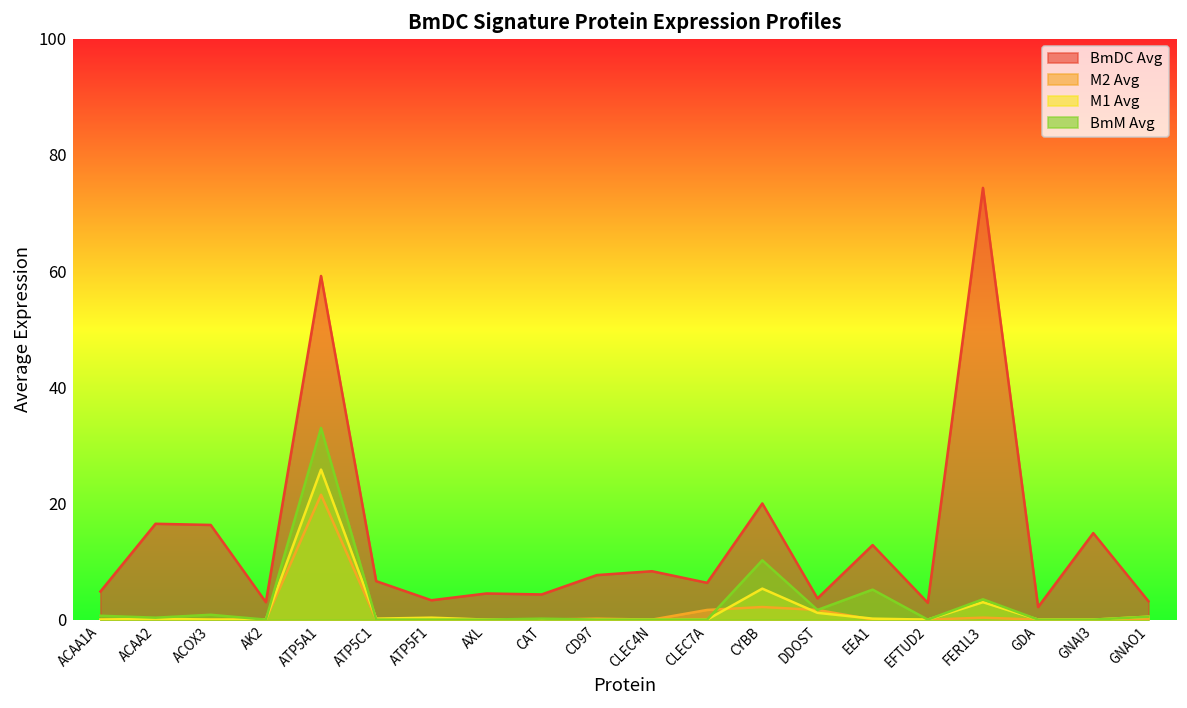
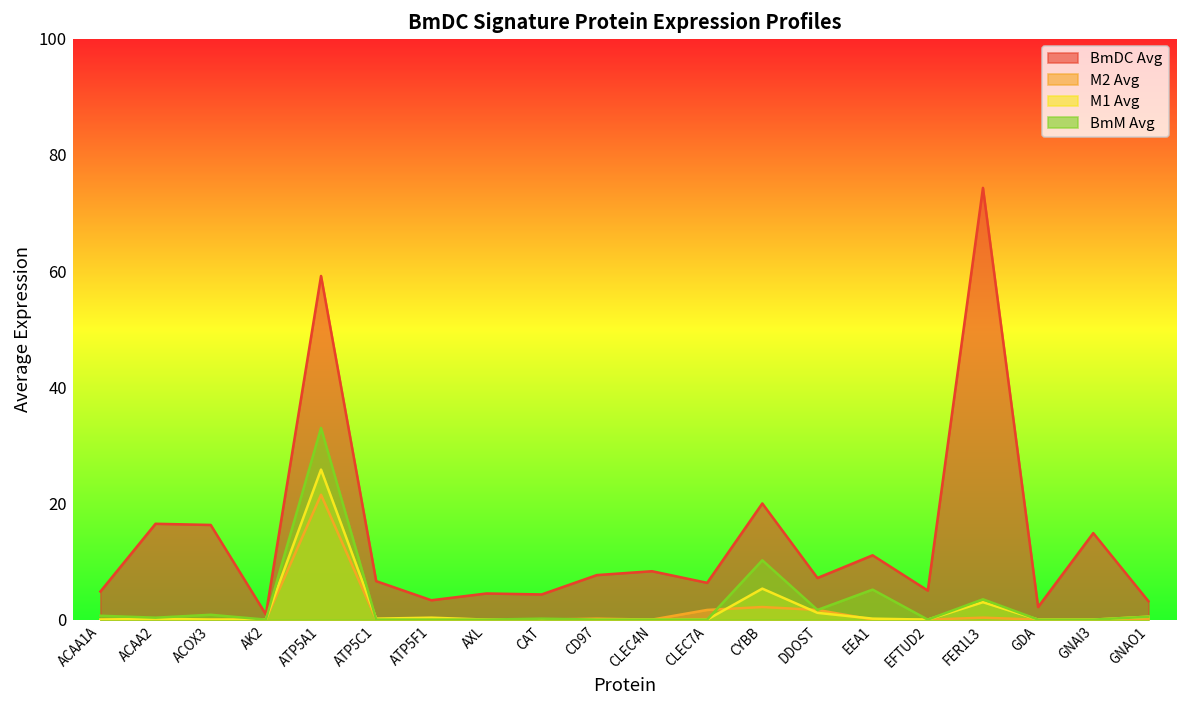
  {
    "BmDC Avg": {
      "ACAA1A": 5,
      "ACAA2": 17,
      "ACOX3": 16,
-     "AK2": 3,
+     "AK2": 1,
      "ATP5A1": 59,
      "ATP5C1": 7,
      "ATP5F1": 3,
      "AXL": 5,
      "CAT": 4,
      "CD97": 8,
      "CLEC4N": 8,
      "CLEC7A": 6,
      "CYBB": 20,
-     "DDOST": 4,
-     "EEA1": 13,
-     "EFTUD2": 3,
+     "DDOST": 7,
+     "EEA1": 11,
+     "EFTUD2": 5,
      "FER1L3": 74,
      "GDA": 2,
      "GNAI3": 15,
      "GNAO1": 3
    },
    "BmM Avg": {
      "ACAA1A": 1,
      "ACOX3": 1,
      "ATP5A1": 33,
      "CYBB": 10,
      "EEA1": 5
    }
  }
